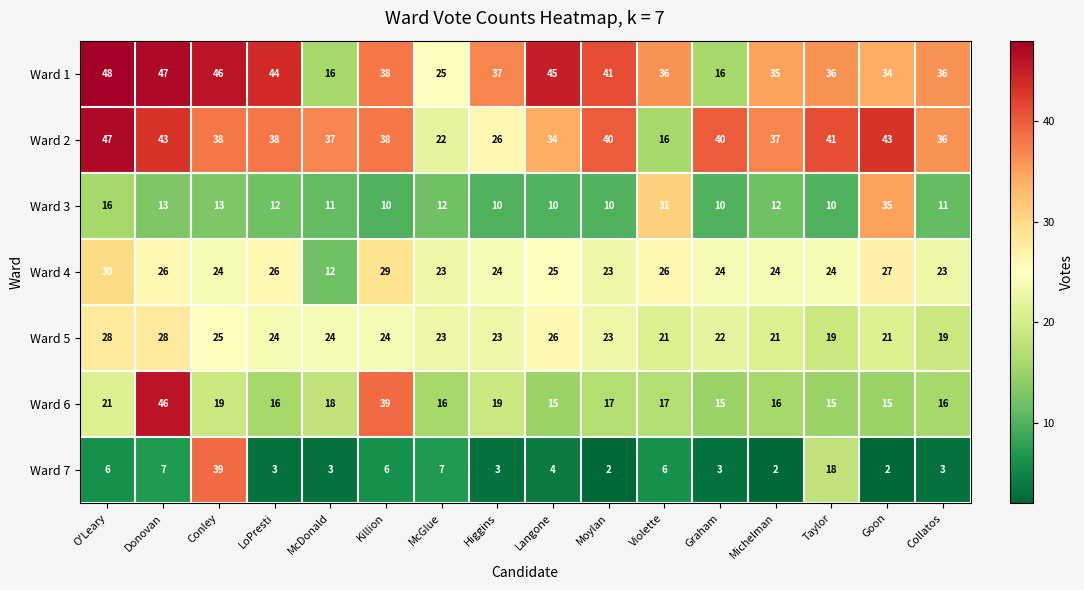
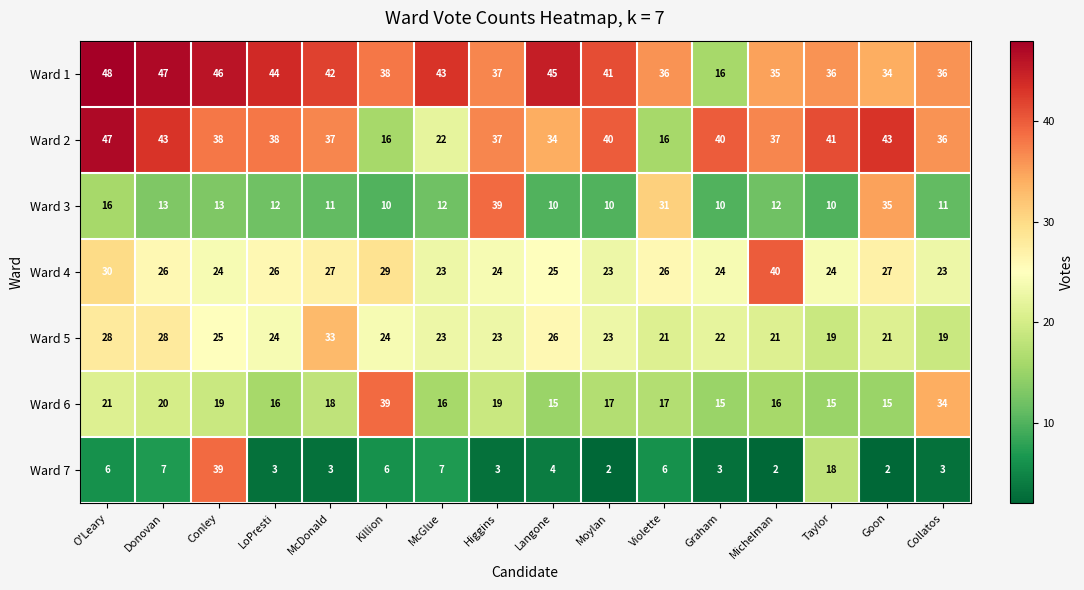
  {
    "Ward 1": {
      "O'Leary": 48,
      "Donovan": 47,
      "Conley": 46,
      "LoPresti": 44,
-     "McDonald": 16,
+     "McDonald": 42,
      "Killion": 38,
-     "McGlue": 25,
+     "McGlue": 43,
      "Higgins": 37,
      "Langone": 45,
      "Moylan": 41,
      "Violette": 36,
      "Graham": 16,
      "Michelman": 35,
      "Taylor": 36,
      "Goon": 34,
      "Collatos": 36
    },
    "Ward 2": {
      "O'Leary": 47,
      "Donovan": 43,
      "Conley": 38,
      "LoPresti": 38,
      "McDonald": 37,
-     "Killion": 38,
+     "Killion": 16,
      "McGlue": 22,
-     "Higgins": 26,
+     "Higgins": 37,
      "Langone": 34,
      "Moylan": 40,
      "Violette": 16,
      "Graham": 40,
      "Michelman": 37,
      "Taylor": 41,
      "Goon": 43,
      "Collatos": 36
    },
    "Ward 3": {
      "O'Leary": 16,
      "Donovan": 13,
      "Conley": 13,
      "LoPresti": 12,
      "McDonald": 11,
      "Killion": 10,
      "McGlue": 12,
-     "Higgins": 10,
+     "Higgins": 39,
      "Langone": 10,
      "Moylan": 10,
      "Violette": 31,
      "Graham": 10,
      "Michelman": 12,
      "Taylor": 10,
      "Goon": 35,
      "Collatos": 11
    },
    "Ward 4": {
      "O'Leary": 30,
      "Donovan": 26,
      "Conley": 24,
      "LoPresti": 26,
-     "McDonald": 12,
+     "McDonald": 27,
      "Killion": 29,
      "McGlue": 23,
      "Higgins": 24,
      "Langone": 25,
      "Moylan": 23,
      "Violette": 26,
      "Graham": 24,
-     "Michelman": 24,
+     "Michelman": 40,
      "Taylor": 24,
      "Goon": 27,
      "Collatos": 23
    },
    "Ward 5": {
      "O'Leary": 28,
      "Donovan": 28,
      "Conley": 25,
      "LoPresti": 24,
-     "McDonald": 24,
+     "McDonald": 33,
      "Killion": 24,
      "McGlue": 23,
      "Higgins": 23,
      "Langone": 26,
      "Moylan": 23,
      "Violette": 21,
      "Graham": 22,
      "Michelman": 21,
      "Taylor": 19,
      "Goon": 21,
      "Collatos": 19
    },
    "Ward 6": {
      "O'Leary": 21,
-     "Donovan": 46,
+     "Donovan": 20,
      "Conley": 19,
      "LoPresti": 16,
      "McDonald": 18,
      "Killion": 39,
      "McGlue": 16,
      "Higgins": 19,
      "Langone": 15,
      "Moylan": 17,
      "Violette": 17,
      "Graham": 15,
      "Michelman": 16,
      "Taylor": 15,
      "Goon": 15,
-     "Collatos": 16
+     "Collatos": 34
    },
    "Ward 7": {
      "O'Leary": 6,
      "Donovan": 7,
      "Conley": 39,
      "LoPresti": 3,
      "McDonald": 3,
      "Killion": 6,
      "McGlue": 7,
      "Higgins": 3,
      "Langone": 4,
      "Moylan": 2,
      "Violette": 6,
      "Graham": 3,
      "Michelman": 2,
      "Taylor": 18,
      "Goon": 2,
      "Collatos": 3
    }
  }
